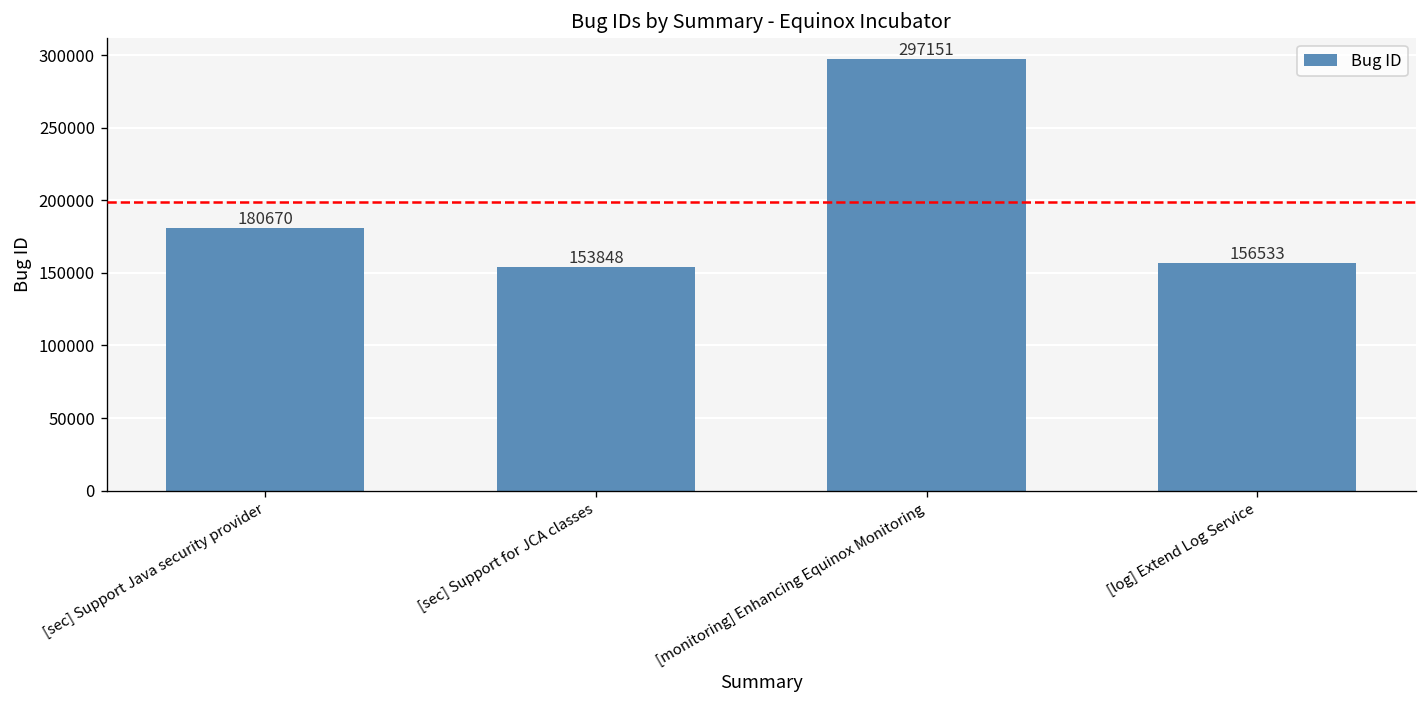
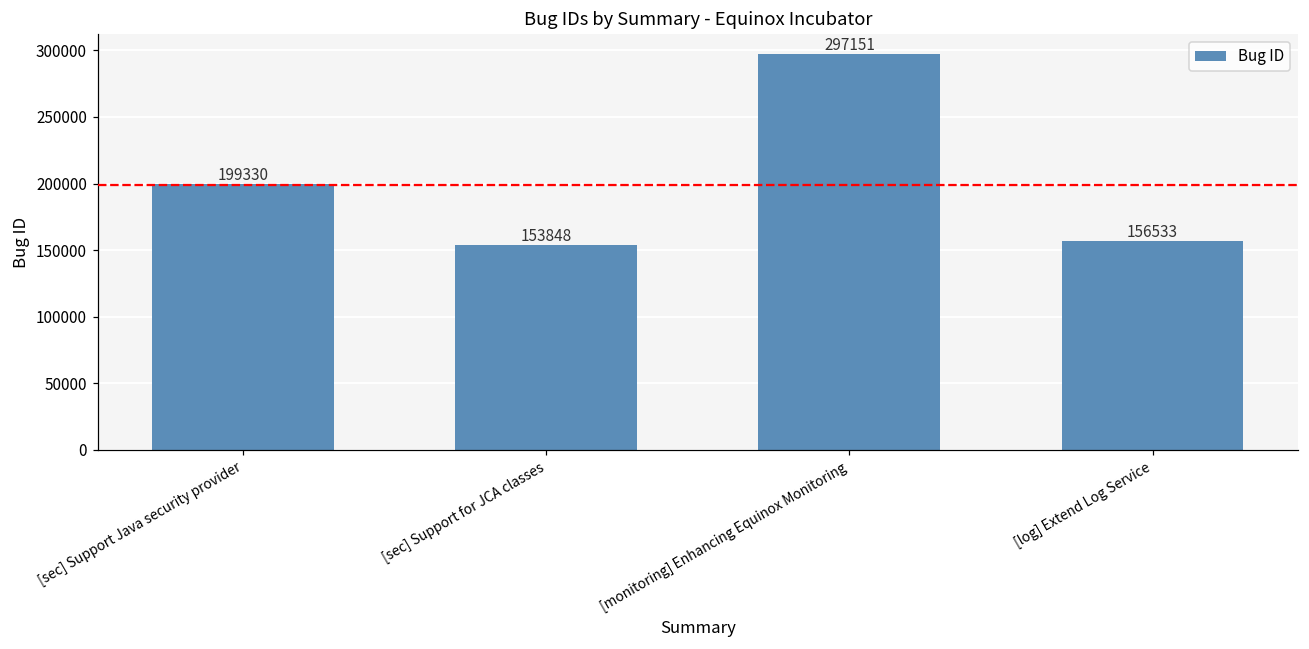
  {
-   "[sec] Support Java security provider": 180670,
+   "[sec] Support Java security provider": 199330,
    "[sec] Support for JCA classes": 153848,
    "[monitoring] Enhancing Equinox Monitoring": 297151,
    "[log] Extend Log Service": 156533
  }
